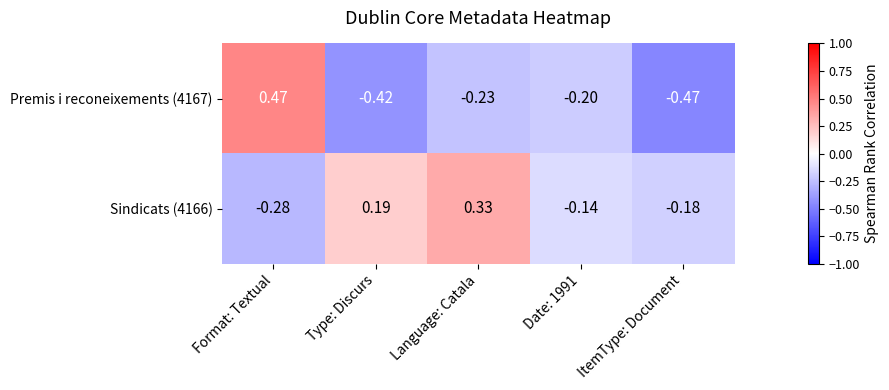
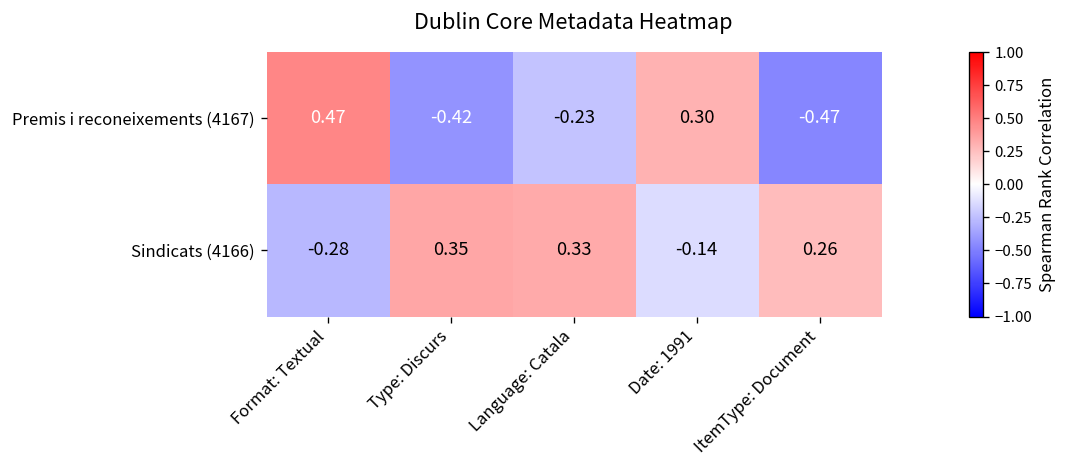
  {
    "Premis i reconeixements (4167)": {
      "Format: Textual": 0.47,
      "Type: Discurs": -0.42,
      "Language: Catala": -0.23,
-     "Date: 1991": -0.20,
+     "Date: 1991": 0.30,
      "ItemType: Document": -0.47
    },
    "Sindicats (4166)": {
      "Format: Textual": -0.28,
-     "Type: Discurs": 0.19,
+     "Type: Discurs": 0.35,
      "Language: Catala": 0.33,
      "Date: 1991": -0.14,
-     "ItemType: Document": -0.18
+     "ItemType: Document": 0.26
    }
  }
